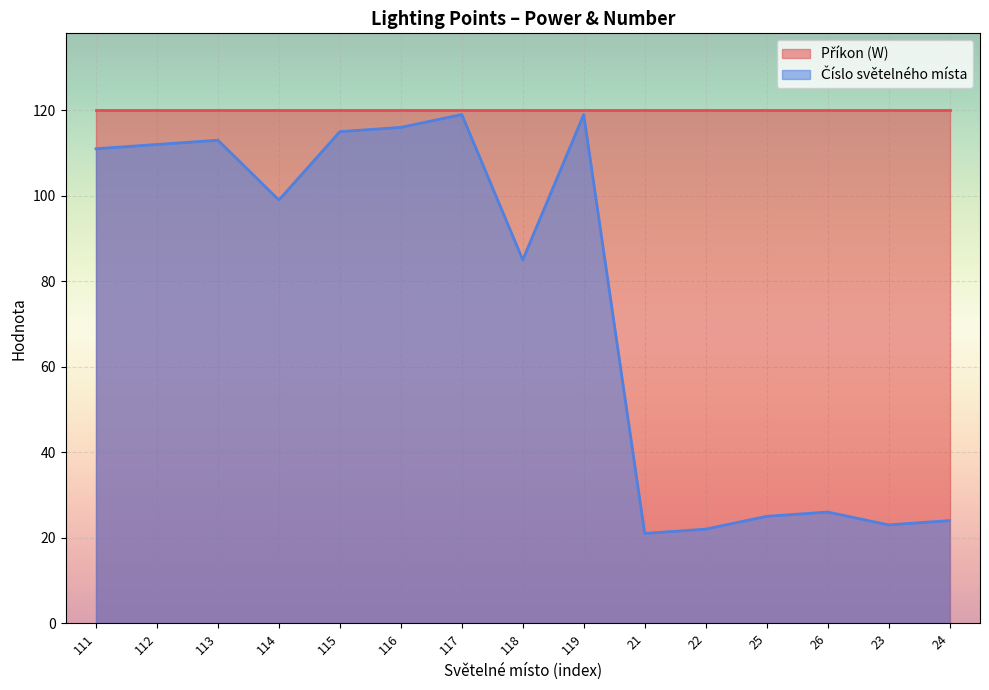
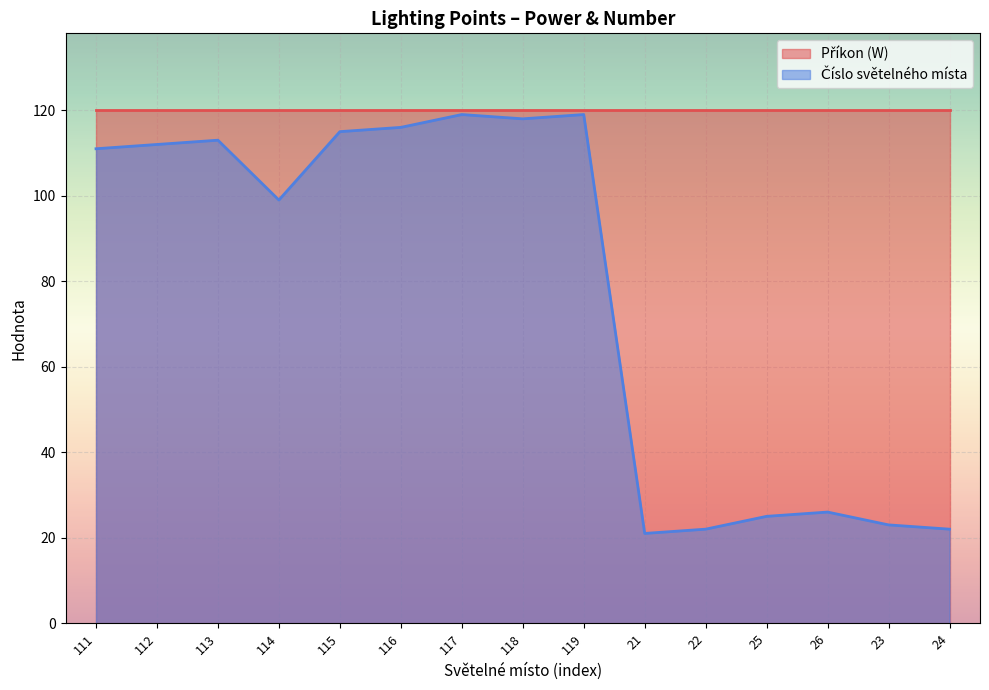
  {
    "Příkon (W)": {
      "111": 120,
      "112": 120,
      "113": 120,
      "114": 120,
      "115": 120,
      "116": 120,
      "117": 120,
      "118": 120,
      "119": 120,
      "21": 120,
      "22": 120,
      "25": 120,
      "26": 120,
      "23": 120,
      "24": 120
    },
    "Číslo světelného místa": {
      "111": 111,
      "112": 112,
      "113": 113,
      "114": 99,
      "115": 115,
      "116": 116,
      "117": 119,
-     "118": 85,
+     "118": 118,
      "119": 119,
      "21": 21,
      "22": 22,
      "25": 25,
      "26": 26,
      "23": 23,
-     "24": 24
+     "24": 22
    }
  }
